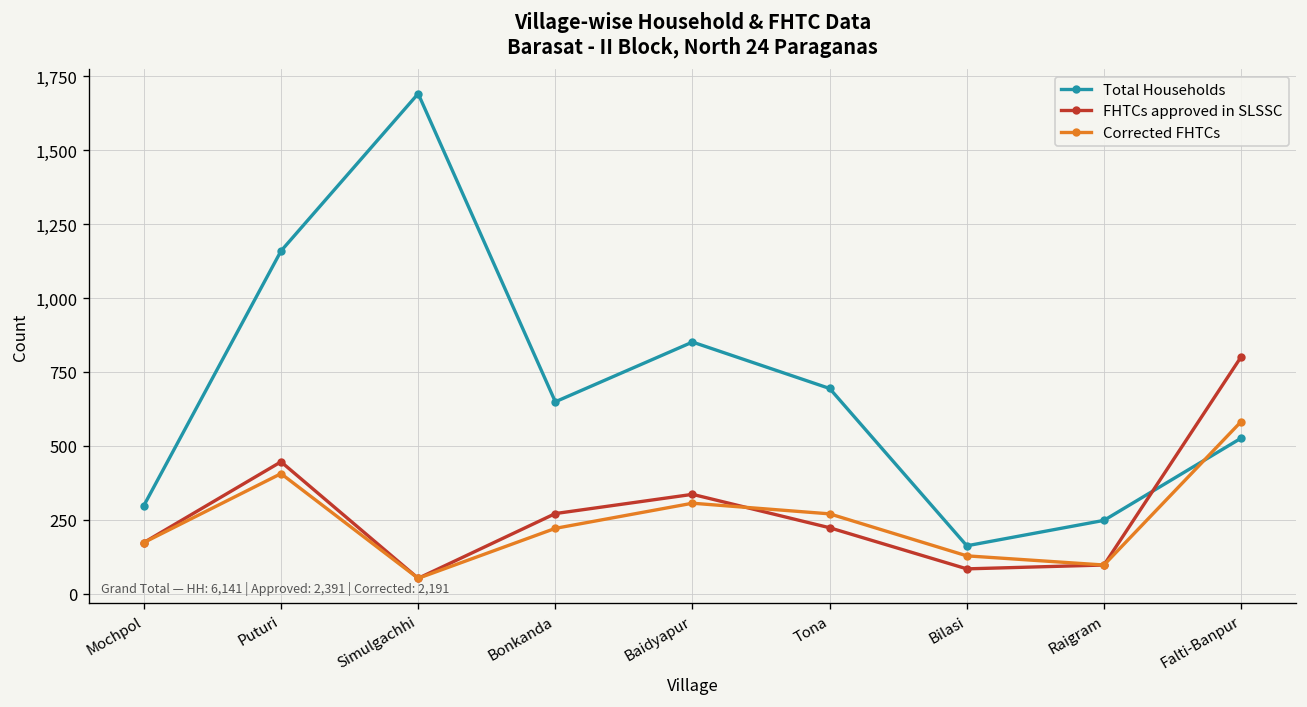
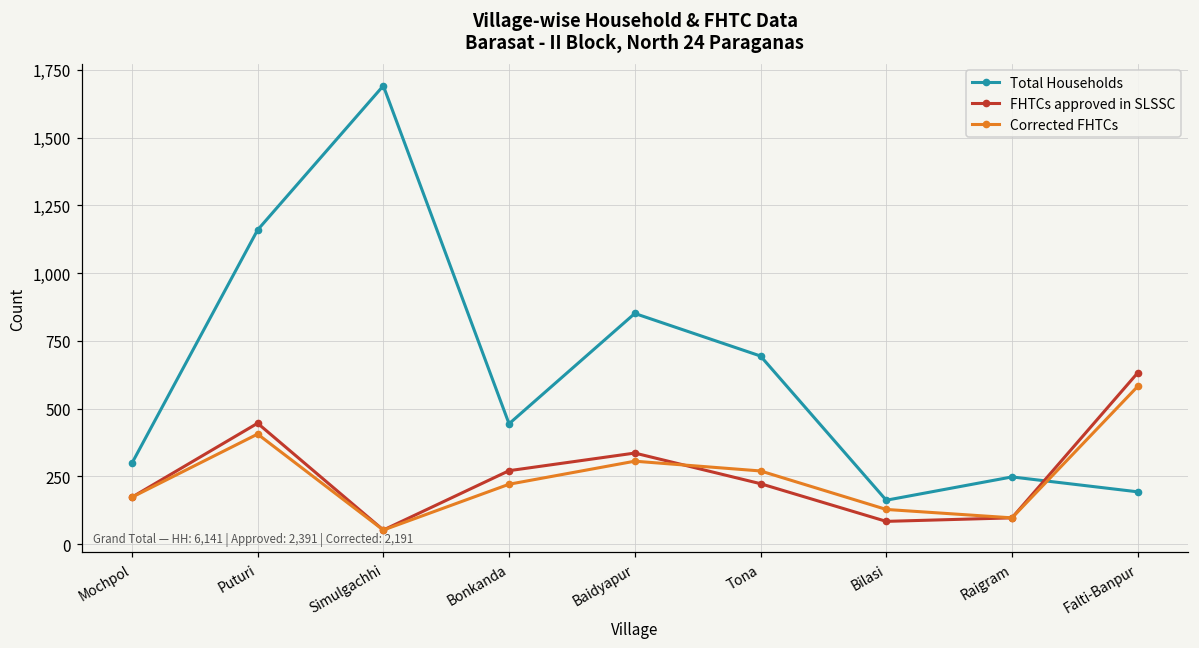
  {
    "Total Households": {
      "Mochpol": "300",
      "Puturi": "1,160",
      "Simulgachhi": "1,690",
-     "Bonkanda": "650",
+     "Bonkanda": "440",
      "Baidyapur": "850",
      "Tona": "690",
      "Bilasi": "160",
      "Raigram": "250",
-     "Falti-Banpur": "530"
+     "Falti-Banpur": "190"
    },
    "FHTCs approved in SLSSC": {
      "Puturi": "450",
      "Bonkanda": "270",
      "Baidyapur": "340",
      "Tona": "220",
      "Bilasi": "80",
-     "Falti-Banpur": "800"
+     "Falti-Banpur": "630"
    },
    "Corrected FHTCs": {
      "Puturi": "410",
      "Bonkanda": "220",
      "Baidyapur": "310",
      "Tona": "270",
      "Bilasi": "130",
      "Falti-Banpur": "580"
    }
  }
